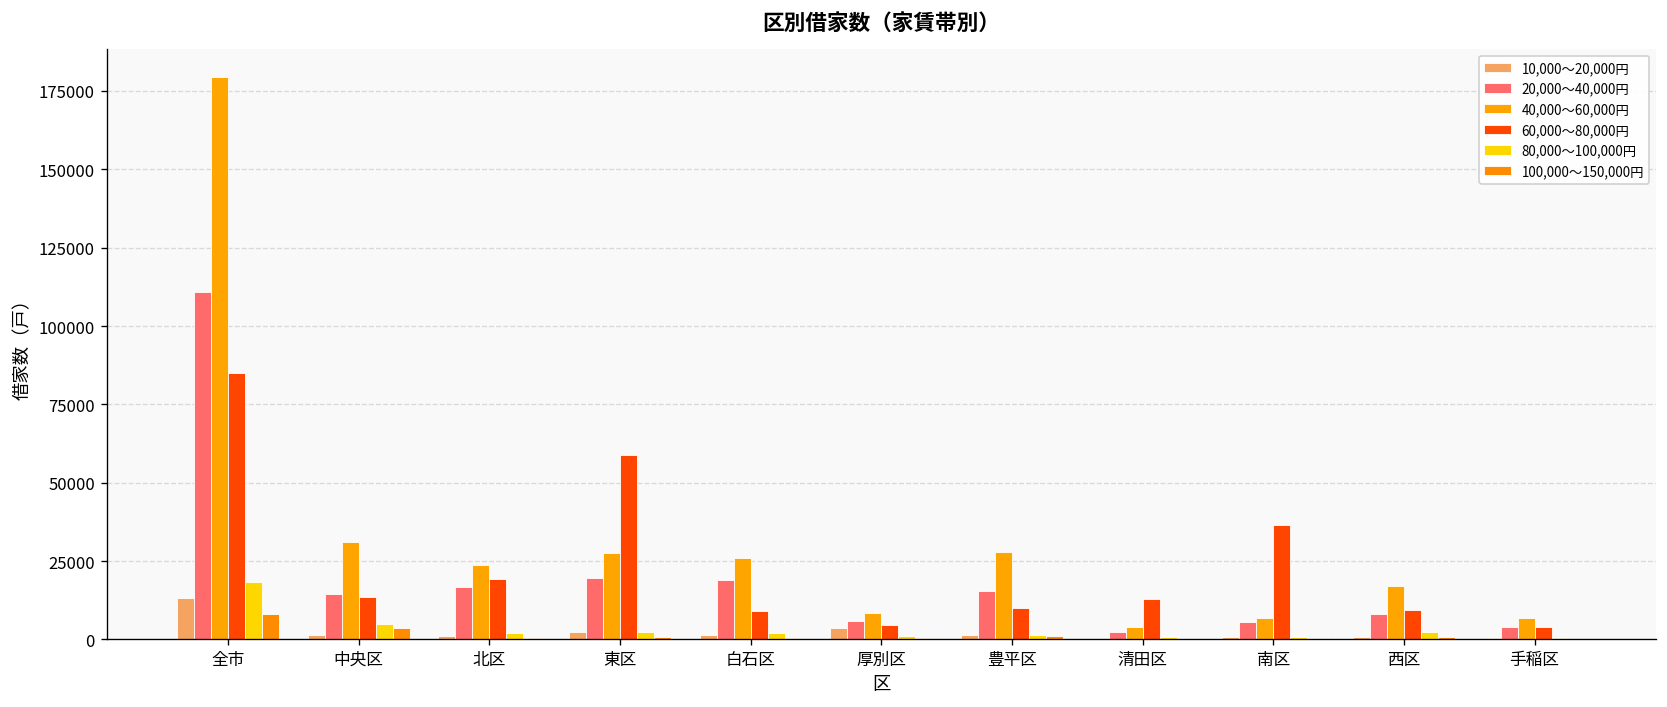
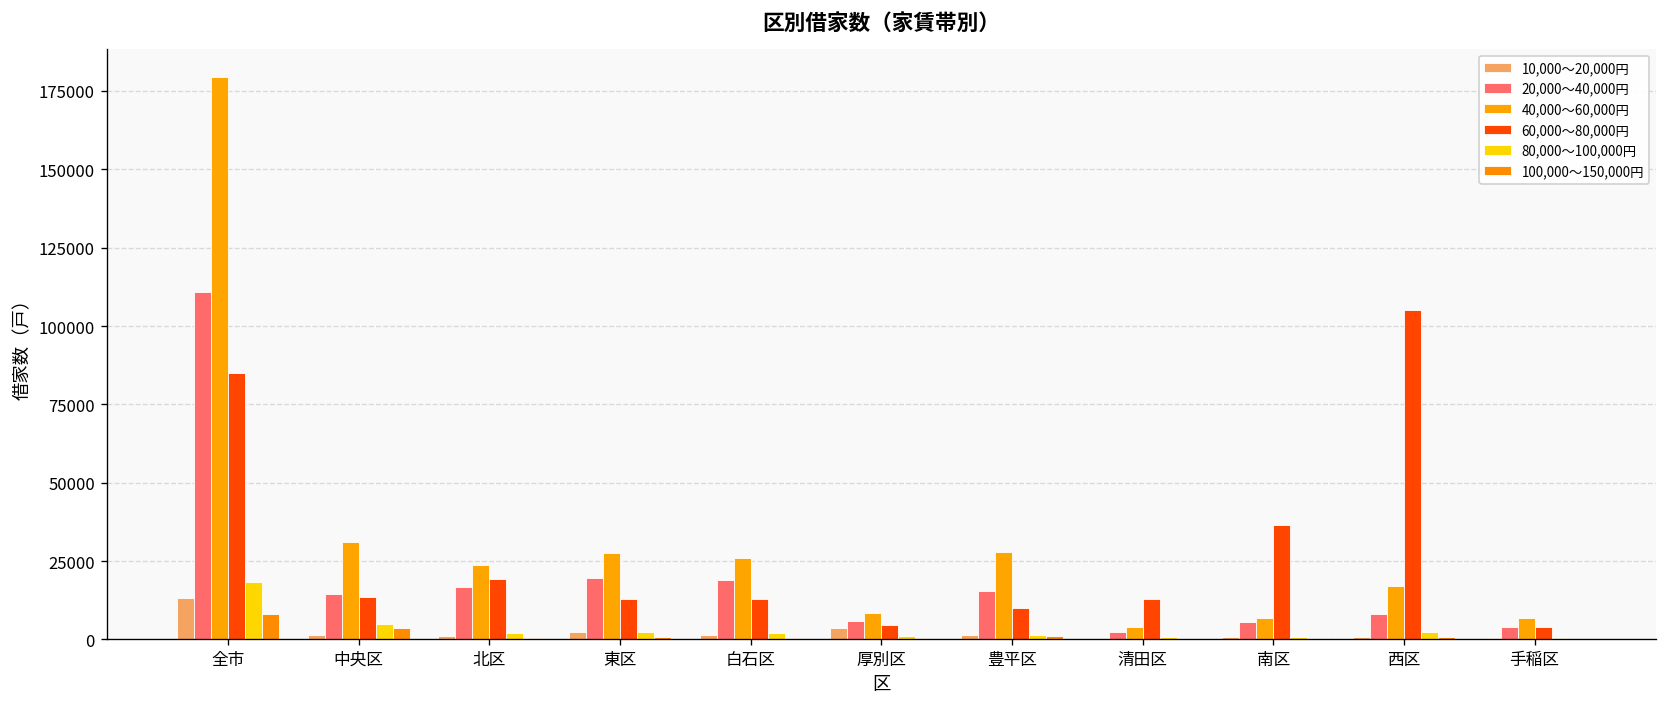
  {
    "60,000～80,000円": {
      "全市": 85000,
      "中央区": 14000,
      "北区": 19000,
-     "東区": 59000,
-     "白石区": 9000,
+     "東区": 13000,
+     "白石区": 13000,
      "厚別区": 5000,
      "豊平区": 10000,
      "清田区": 13000,
      "南区": 37000,
-     "西区": 9000,
+     "西区": 105000,
      "手稲区": 4000
    }
  }
